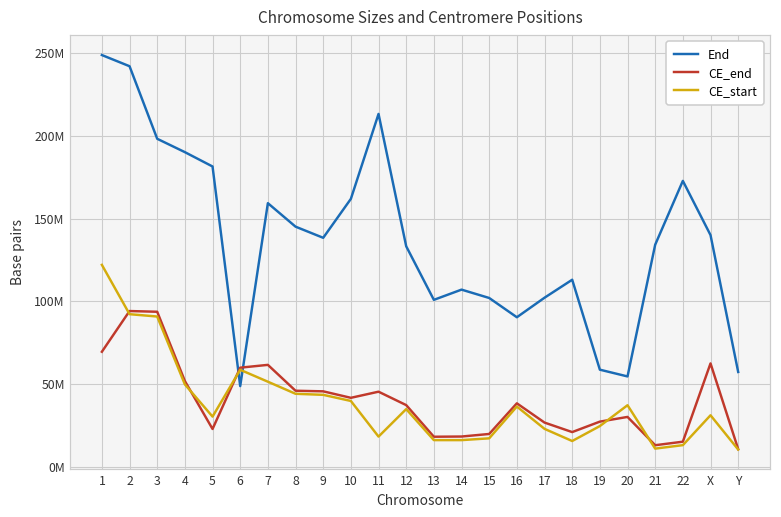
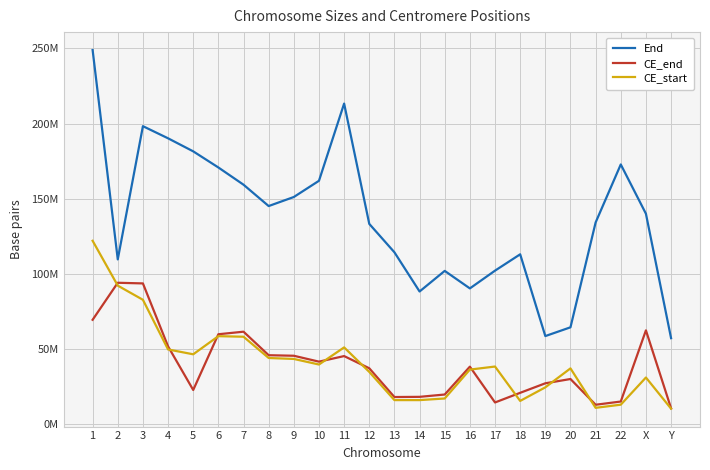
  {
    "End": {
      "1": 249000000,
-     "2": 242000000,
+     "2": 110000000,
      "3": 198000000,
      "4": 190000000,
      "5": 182000000,
-     "6": 49000000,
+     "6": 171000000,
      "7": 159000000,
      "8": 145000000,
-     "9": 138000000,
+     "9": 151000000,
      "10": 162000000,
      "11": 213000000,
      "12": 133000000,
-     "13": 101000000,
-     "14": 107000000,
+     "13": 114000000,
+     "14": 88000000,
      "15": 102000000,
      "16": 90000000,
      "17": 102000000,
      "18": 113000000,
      "19": 59000000,
-     "20": 55000000,
+     "20": 64000000,
      "21": 134000000,
      "22": 173000000,
      "X": 140000000,
      "Y": 57000000
    },
    "CE_end": {
      "1": 69000000,
      "2": 94000000,
      "3": 94000000,
      "4": 52000000,
      "5": 23000000,
      "7": 62000000,
      "8": 46000000,
      "9": 46000000,
      "10": 42000000,
      "11": 45000000,
      "12": 37000000,
      "13": 18000000,
      "14": 18000000,
      "15": 20000000,
      "16": 38000000,
-     "17": 27000000,
+     "17": 14000000,
      "18": 21000000,
      "19": 27000000,
      "20": 30000000,
      "21": 13000000,
      "22": 15000000,
      "X": 62000000
    },
    "CE_start": {
      "1": 122000000,
      "2": 92000000,
-     "3": 91000000,
+     "3": 83000000,
      "4": 50000000,
-     "5": 30000000,
-     "7": 51000000,
+     "5": 46000000,
+     "7": 58000000,
      "8": 44000000,
      "9": 43000000,
      "10": 40000000,
-     "11": 18000000,
+     "11": 51000000,
      "12": 35000000,
      "13": 16000000,
      "14": 16000000,
      "15": 17000000,
      "16": 36000000,
-     "17": 23000000,
+     "17": 38000000,
      "18": 15000000,
      "19": 24000000,
      "20": 37000000,
      "21": 11000000,
      "22": 13000000,
      "X": 31000000
    }
  }
